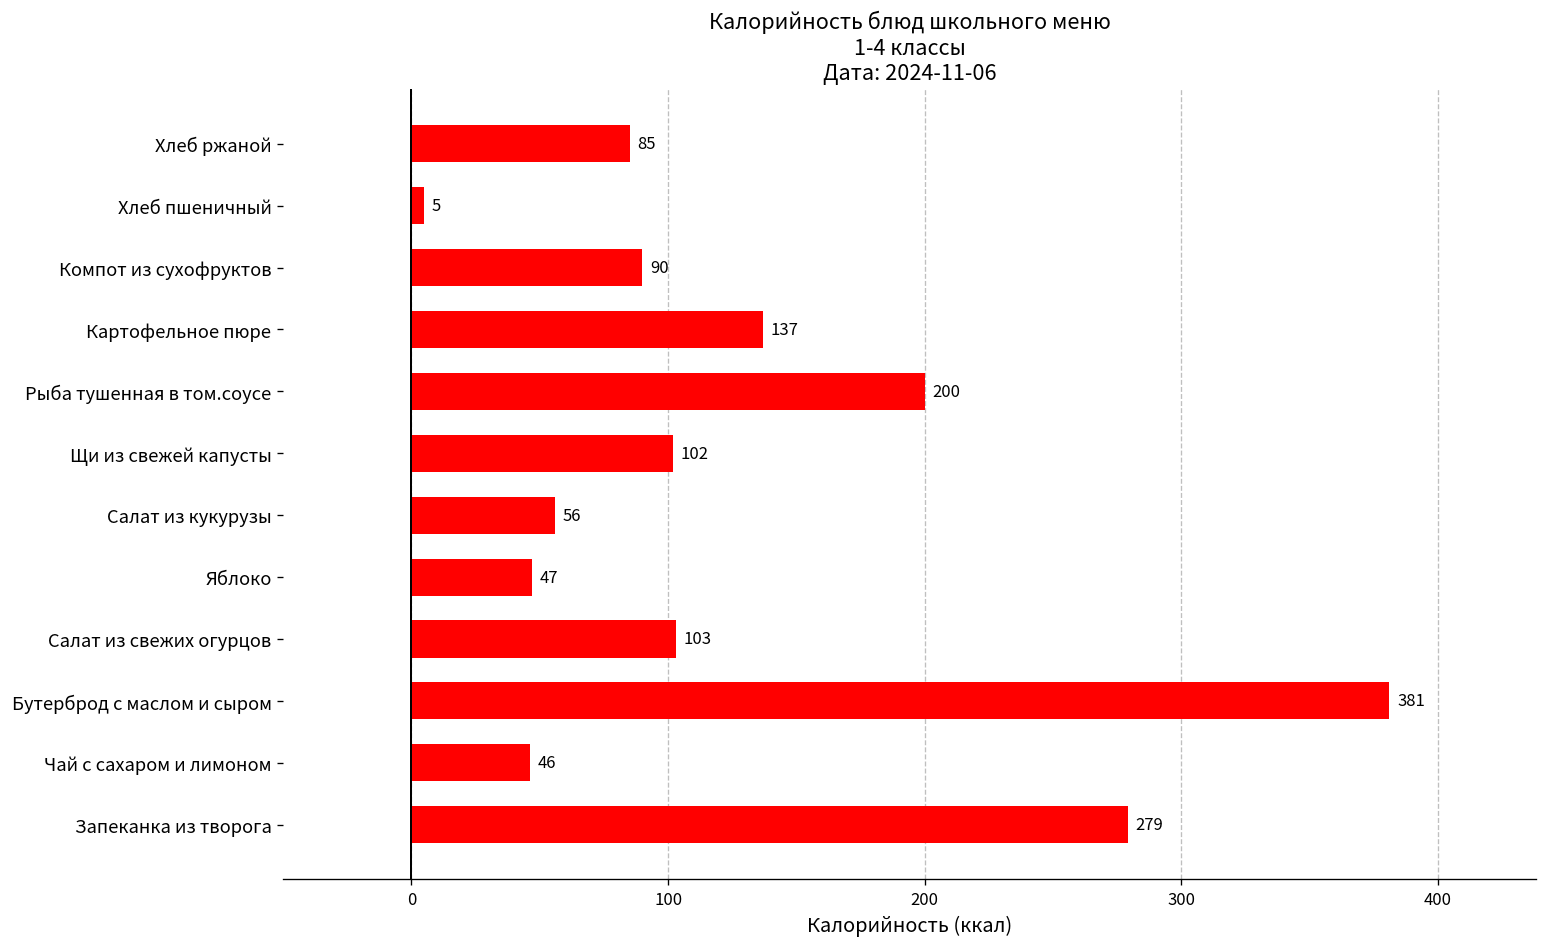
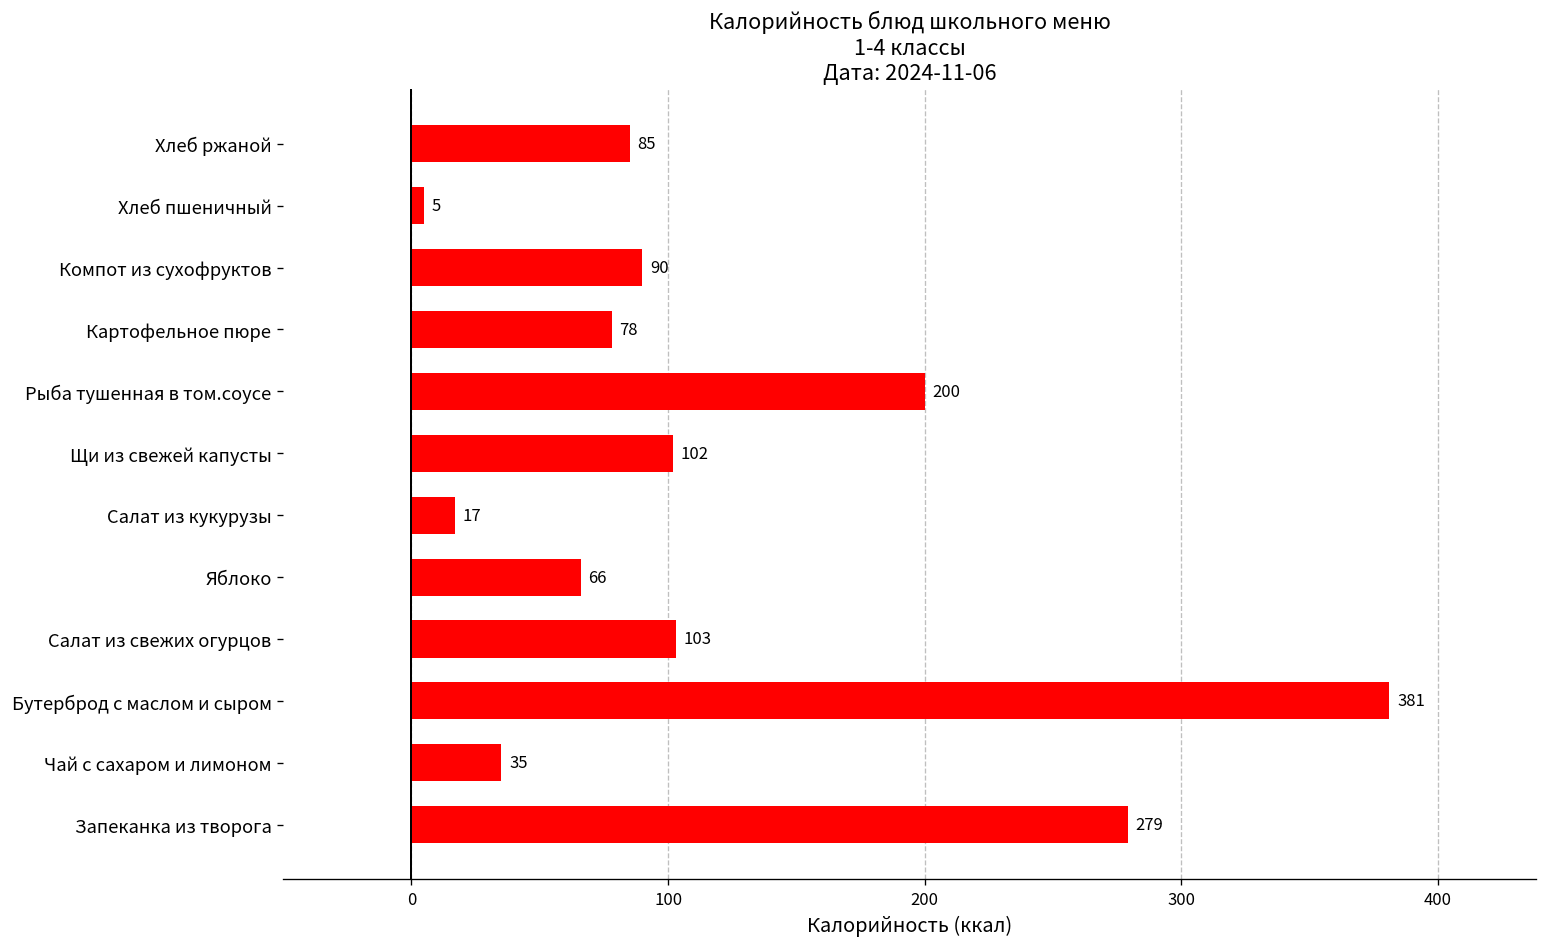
  {
    "Хлеб ржаной": 85,
    "Хлеб пшеничный": 5,
    "Компот из сухофруктов": 90,
-   "Картофельное пюре": 137,
+   "Картофельное пюре": 78,
    "Рыба тушенная в том.соусе": 200,
    "Щи из свежей капусты": 102,
-   "Салат из кукурузы": 56,
-   "Яблоко": 47,
+   "Салат из кукурузы": 17,
+   "Яблоко": 66,
    "Салат из свежих огурцов": 103,
    "Бутерброд с маслом и сыром": 381,
-   "Чай с сахаром и лимоном": 46,
+   "Чай с сахаром и лимоном": 35,
    "Запеканка из творога": 279
  }
